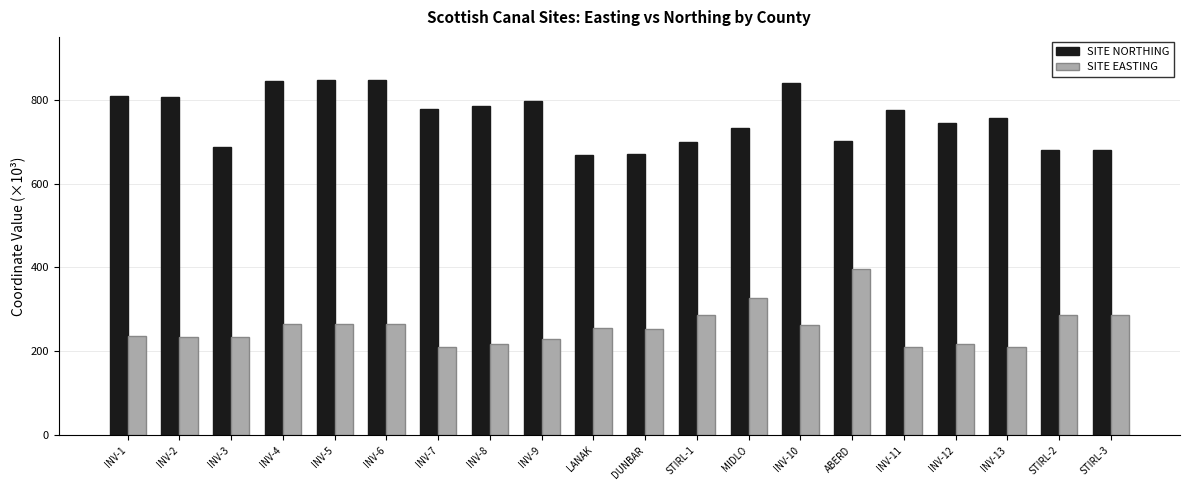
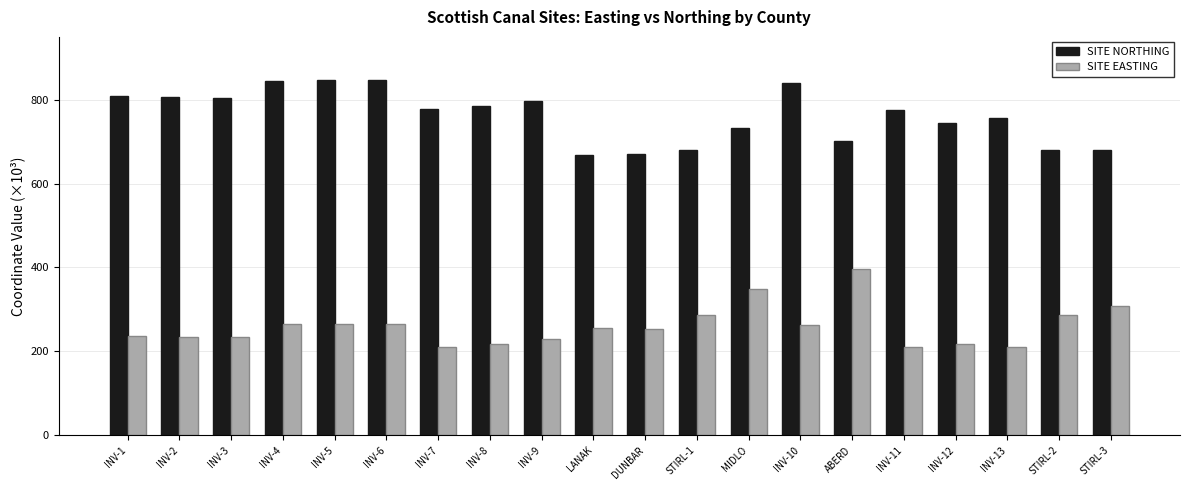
  {
    "SITE NORTHING": {
      "INV-1": 810,
      "INV-2": 810,
-     "INV-3": 690,
+     "INV-3": 800,
      "INV-4": 850,
      "INV-5": 850,
      "INV-6": 850,
      "INV-7": 780,
      "INV-8": 780,
      "INV-9": 800,
      "LANAK": 670,
      "DUNBAR": 670,
-     "STIRL-1": 700,
+     "STIRL-1": 680,
      "MIDLO": 730,
      "INV-10": 840,
      "ABERD": 700,
      "INV-11": 780,
      "INV-12": 740,
      "INV-13": 760,
      "STIRL-2": 680,
      "STIRL-3": 680
    },
    "SITE EASTING": {
      "INV-1": 240,
      "INV-2": 240,
      "INV-3": 230,
      "INV-4": 270,
      "INV-5": 260,
      "INV-6": 260,
      "INV-7": 210,
      "INV-8": 220,
      "INV-9": 230,
      "LANAK": 260,
      "DUNBAR": 250,
      "STIRL-1": 290,
-     "MIDLO": 330,
+     "MIDLO": 350,
      "INV-10": 260,
      "ABERD": 400,
      "INV-11": 210,
      "INV-12": 220,
      "INV-13": 210,
      "STIRL-2": 290,
-     "STIRL-3": 290
+     "STIRL-3": 310
    }
  }
